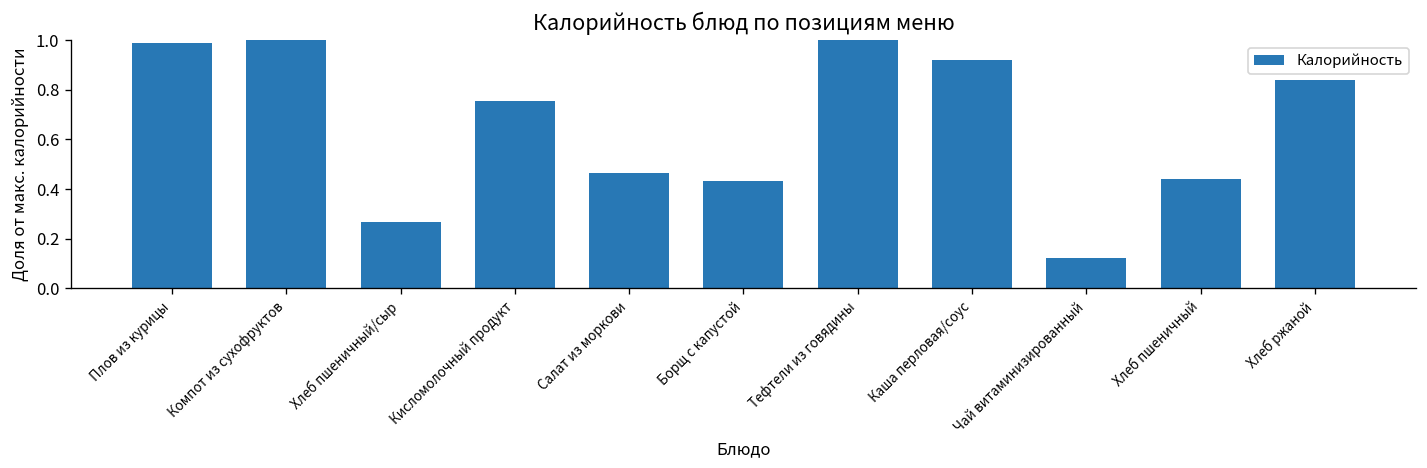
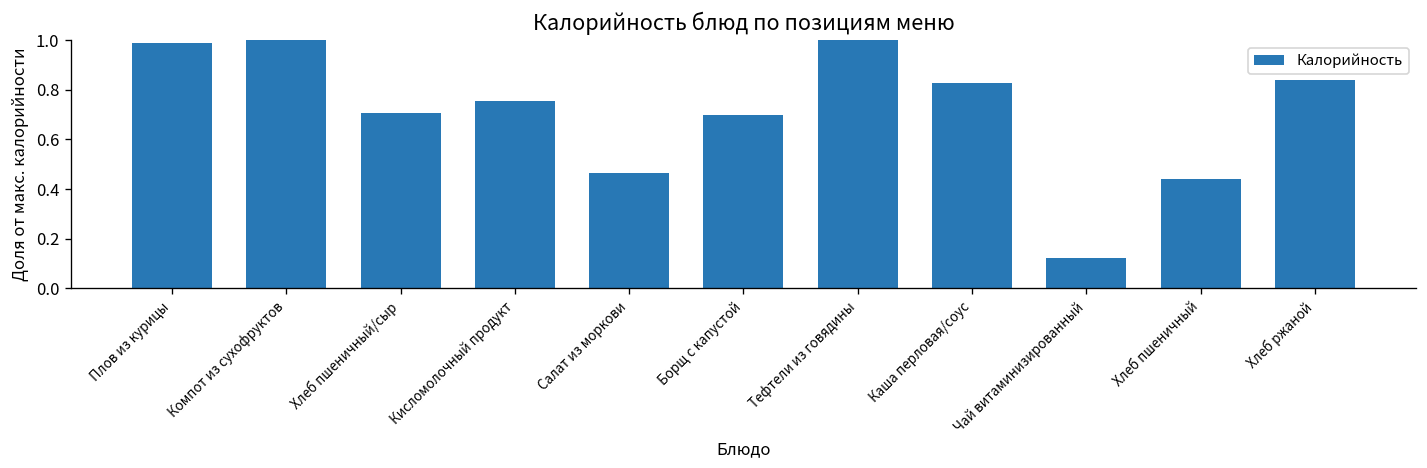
  {
    "Плов из курицы": 0.99,
    "Компот из сухофруктов": 1.00,
-   "Хлеб пшеничный/сыр": 0.27,
+   "Хлеб пшеничный/сыр": 0.71,
    "Кисломолочный продукт": 0.76,
    "Салат из моркови": 0.46,
-   "Борщ с капустой": 0.43,
+   "Борщ с капустой": 0.70,
    "Тефтели из говядины": 1.00,
-   "Каша перловая/соус": 0.92,
+   "Каша перловая/соус": 0.83,
    "Чай витаминизированный": 0.12,
    "Хлеб пшеничный": 0.44,
    "Хлеб ржаной": 0.84
  }
